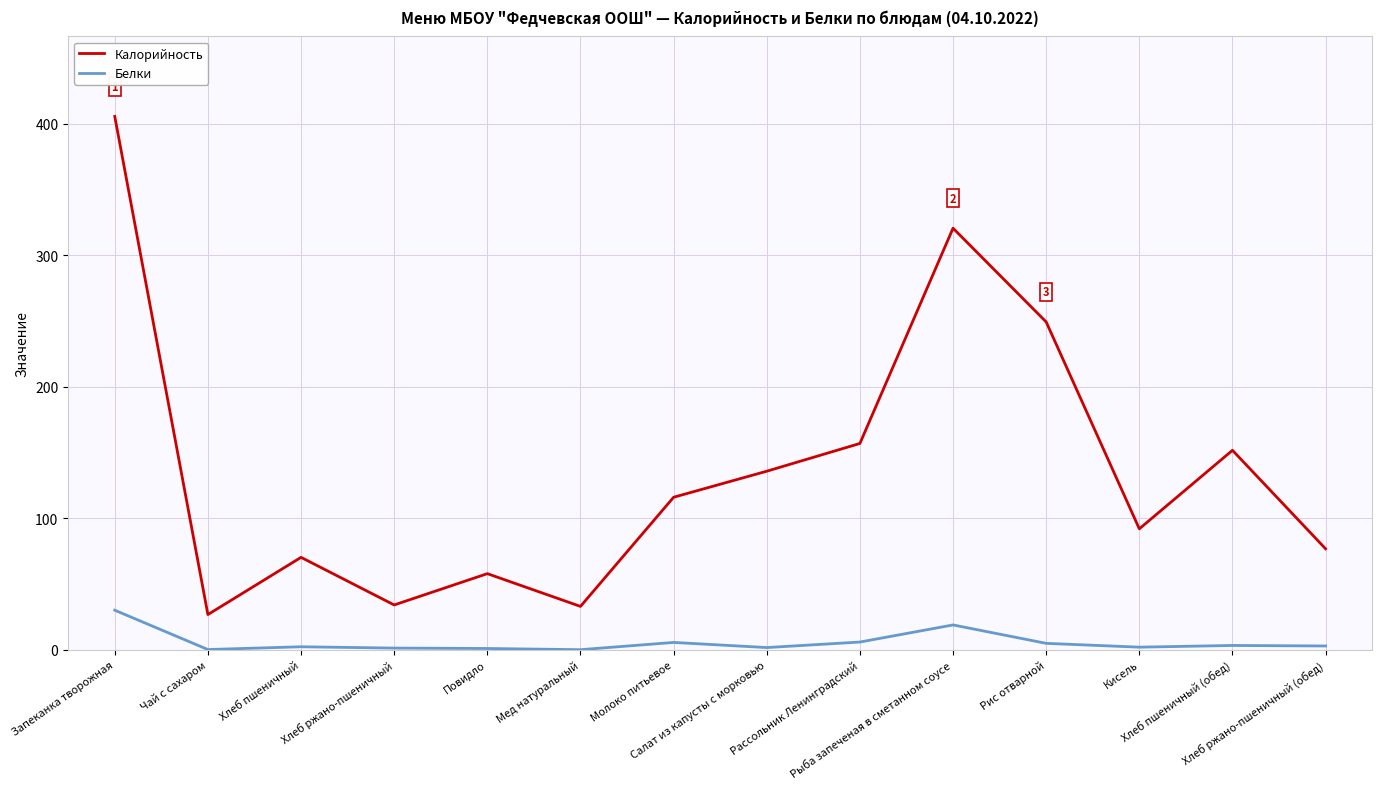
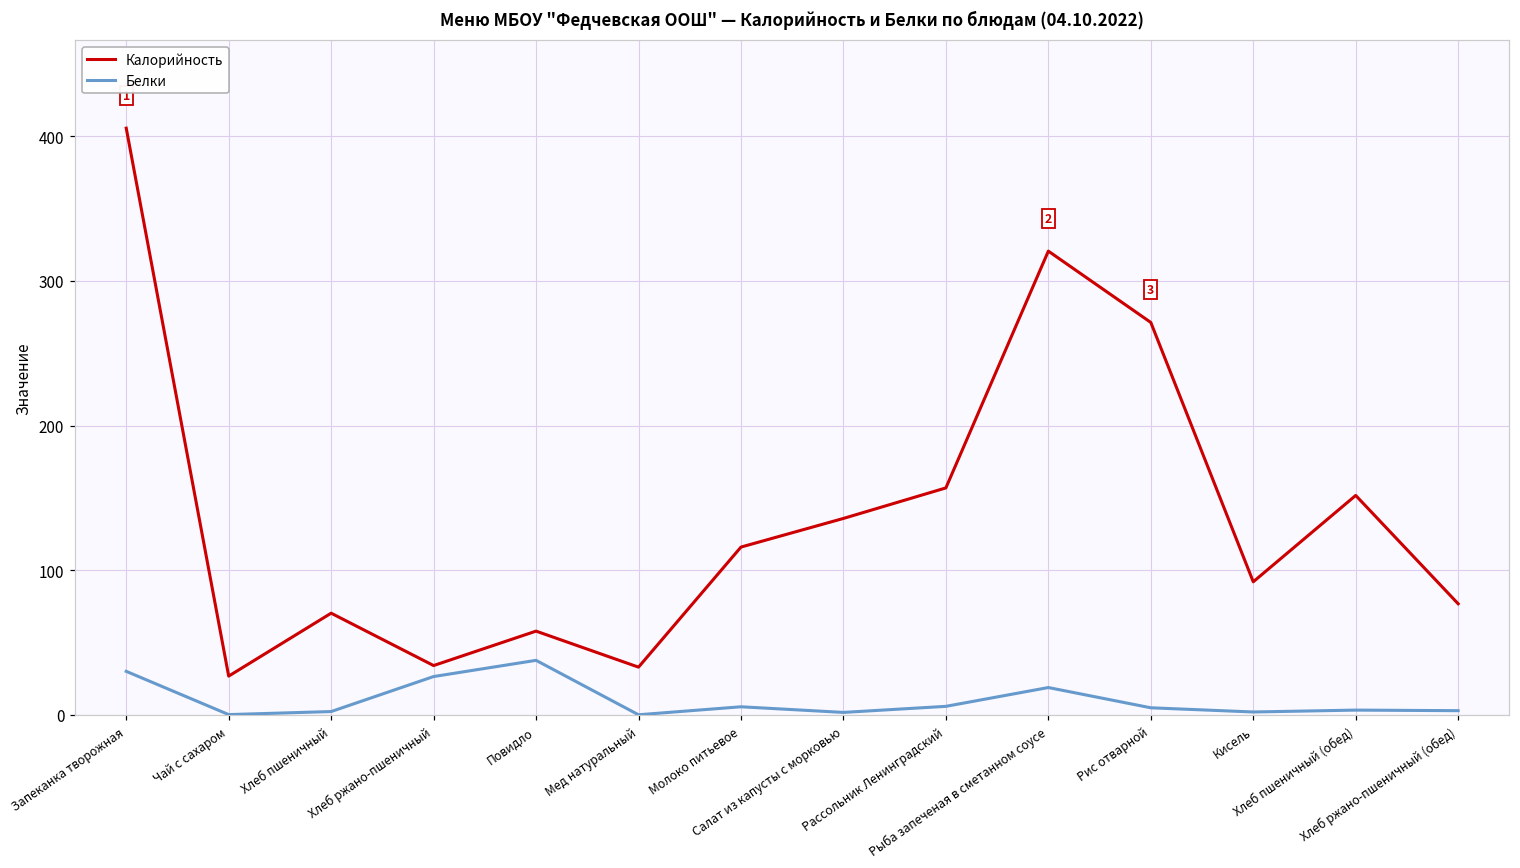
  {
    "Калорийность": {
      "Чай с сахаром": 27,
      "Хлеб пшеничный": 70,
      "Хлеб ржано-пшеничный": 34,
      "Повидло": 58,
      "Мед натуральный": 33,
      "Молоко питьевое": 116,
      "Салат из капусты с морковью": 136,
      "Рассольник Ленинградский": 157,
-     "Рис отварной": 249,
+     "Рис отварной": 271,
      "Кисель": 92,
      "Хлеб пшеничный (обед)": 152,
      "Хлеб ржано-пшеничный (обед)": 77
    },
    "Белки": {
      "Запеканка творожная": 30,
      "Чай с сахаром": 0,
      "Хлеб пшеничный": 2,
-     "Хлеб ржано-пшеничный": 1,
-     "Повидло": 1,
+     "Хлеб ржано-пшеничный": 27,
+     "Повидло": 38,
      "Мед натуральный": 0,
      "Молоко питьевое": 6,
      "Салат из капусты с морковью": 2,
      "Рассольник Ленинградский": 6,
      "Рыба запеченая в сметанном соусе": 19,
      "Рис отварной": 5,
      "Кисель": 2,
      "Хлеб пшеничный (обед)": 3,
      "Хлеб ржано-пшеничный (обед)": 3
    }
  }
